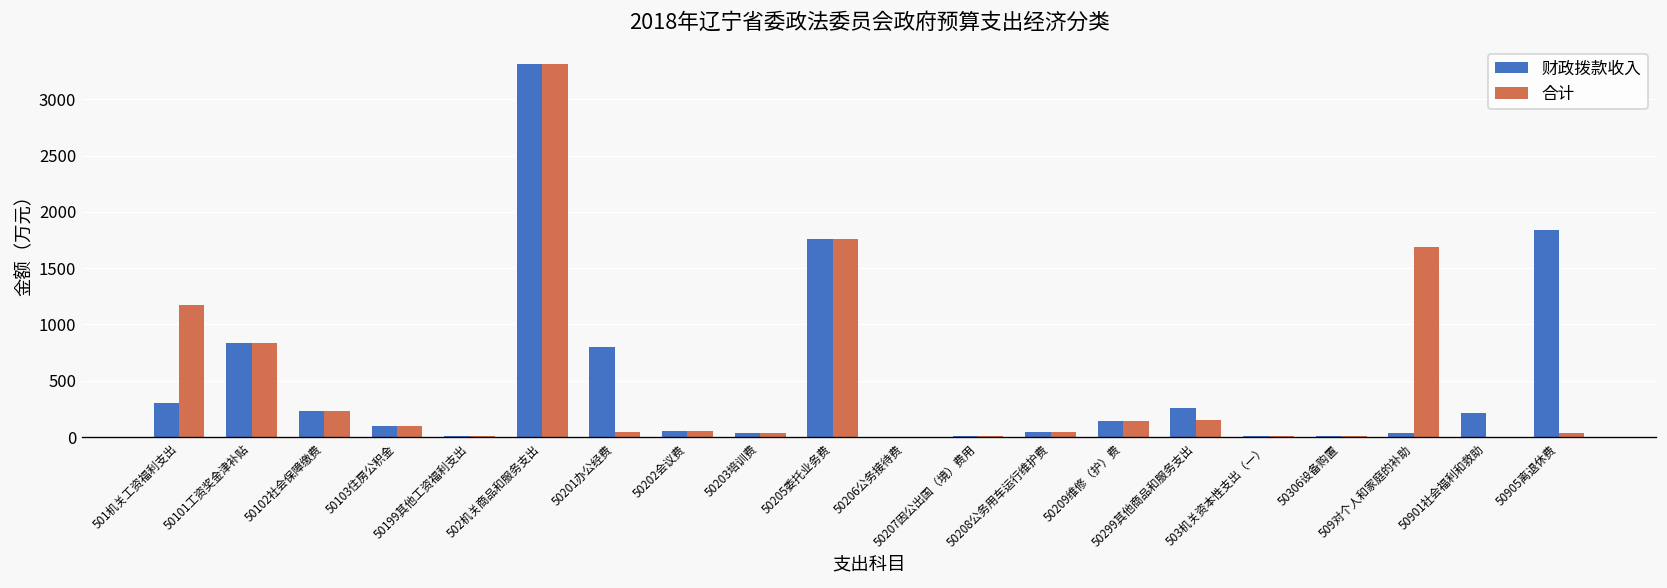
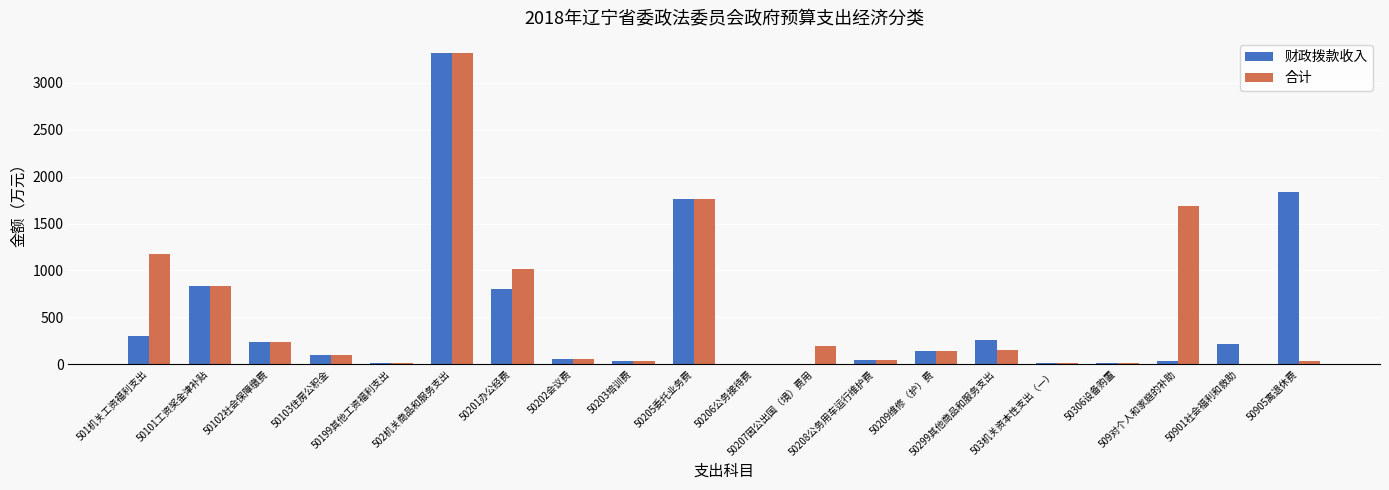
  {
    "财政拨款收入": {
      "501机关工资福利支出": 300,
      "50101工资奖金津补贴": 800,
      "50102社会保障缴费": 200,
      "50103住房公积金": 100,
      "502机关商品和服务支出": 3300,
      "50201办公经费": 800,
      "50202会议费": 100,
      "50203培训费": 0,
      "50205委托业务费": 1800,
      "50208公务用车运行维护费": 0,
      "50209维修（护）费": 100,
      "50299其他商品和服务支出": 300,
      "509对个人和家庭的补助": 0,
      "50901社会福利和救助": 200,
      "50905离退休费": 1800
    },
    "合计": {
      "501机关工资福利支出": 1200,
      "50101工资奖金津补贴": 800,
      "50102社会保障缴费": 200,
      "50103住房公积金": 100,
      "502机关商品和服务支出": 3300,
-     "50201办公经费": 0,
+     "50201办公经费": 1000,
      "50202会议费": 100,
      "50203培训费": 0,
      "50205委托业务费": 1800,
-     "50207因公出国（境）费用": 0,
+     "50207因公出国（境）费用": 200,
      "50208公务用车运行维护费": 0,
      "50209维修（护）费": 100,
      "50299其他商品和服务支出": 200,
      "509对个人和家庭的补助": 1700,
      "50905离退休费": 0
    }
  }
